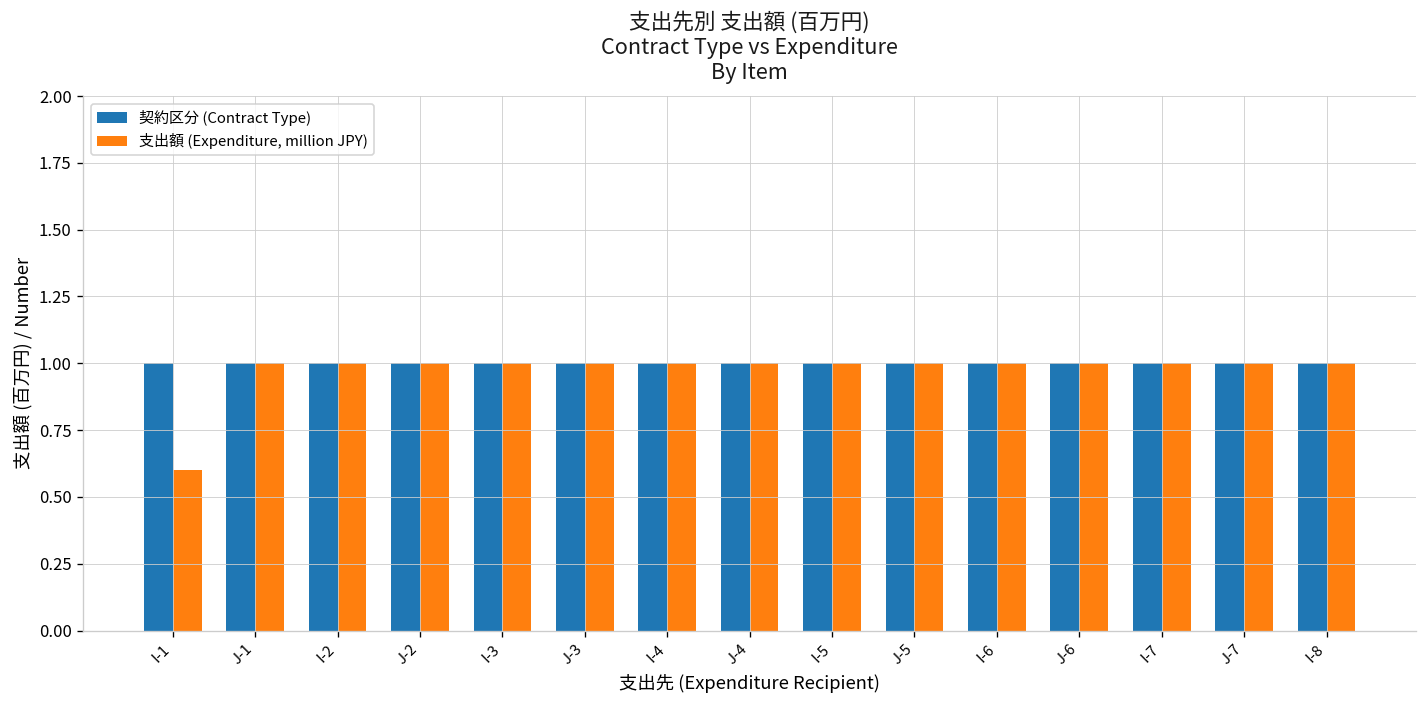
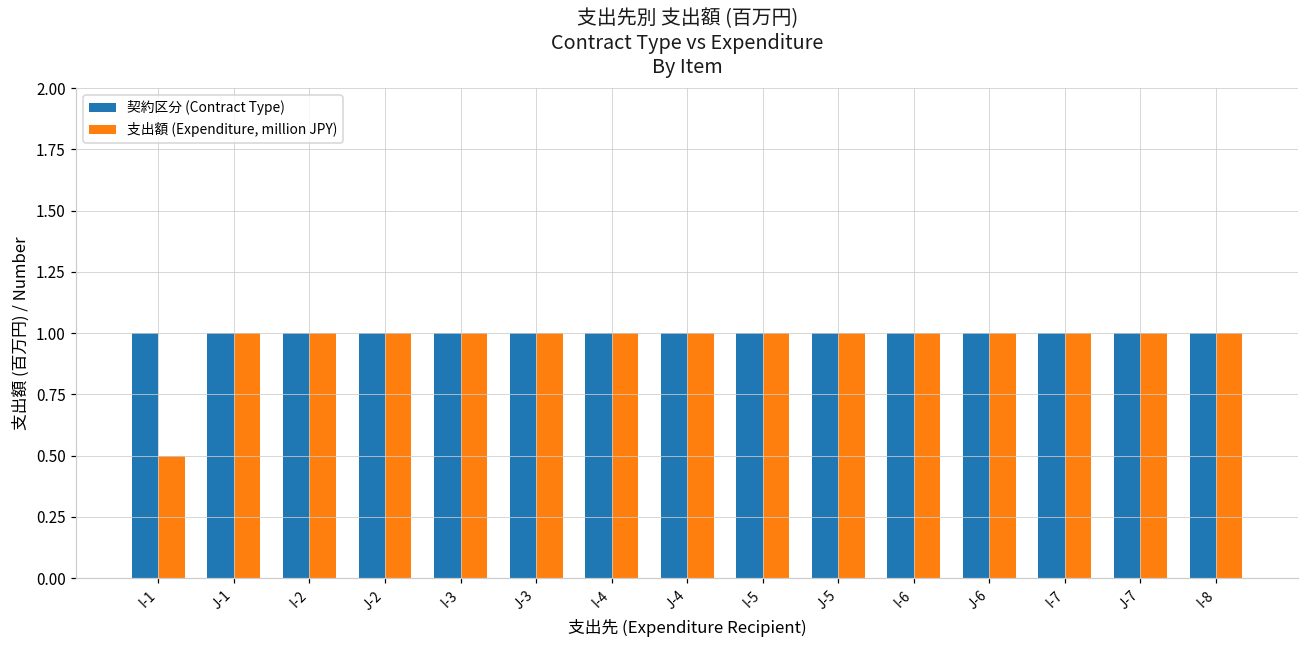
  {
    "契約区分 (Contract Type)": {
      "I-1": 1.0,
      "J-1": 1.0,
      "I-2": 1.0,
      "J-2": 1.0,
      "I-3": 1.0,
      "J-3": 1.0,
      "I-4": 1.0,
      "J-4": 1.0,
      "I-5": 1.0,
      "J-5": 1.0,
      "I-6": 1.0,
      "J-6": 1.0,
      "I-7": 1.0,
      "J-7": 1.0,
      "I-8": 1.0
    },
    "支出額 (Expenditure, million JPY)": {
-     "I-1": 0.6,
+     "I-1": 0.5,
      "J-1": 1.0,
      "I-2": 1.0,
      "J-2": 1.0,
      "I-3": 1.0,
      "J-3": 1.0,
      "I-4": 1.0,
      "J-4": 1.0,
      "I-5": 1.0,
      "J-5": 1.0,
      "I-6": 1.0,
      "J-6": 1.0,
      "I-7": 1.0,
      "J-7": 1.0,
      "I-8": 1.0
    }
  }
